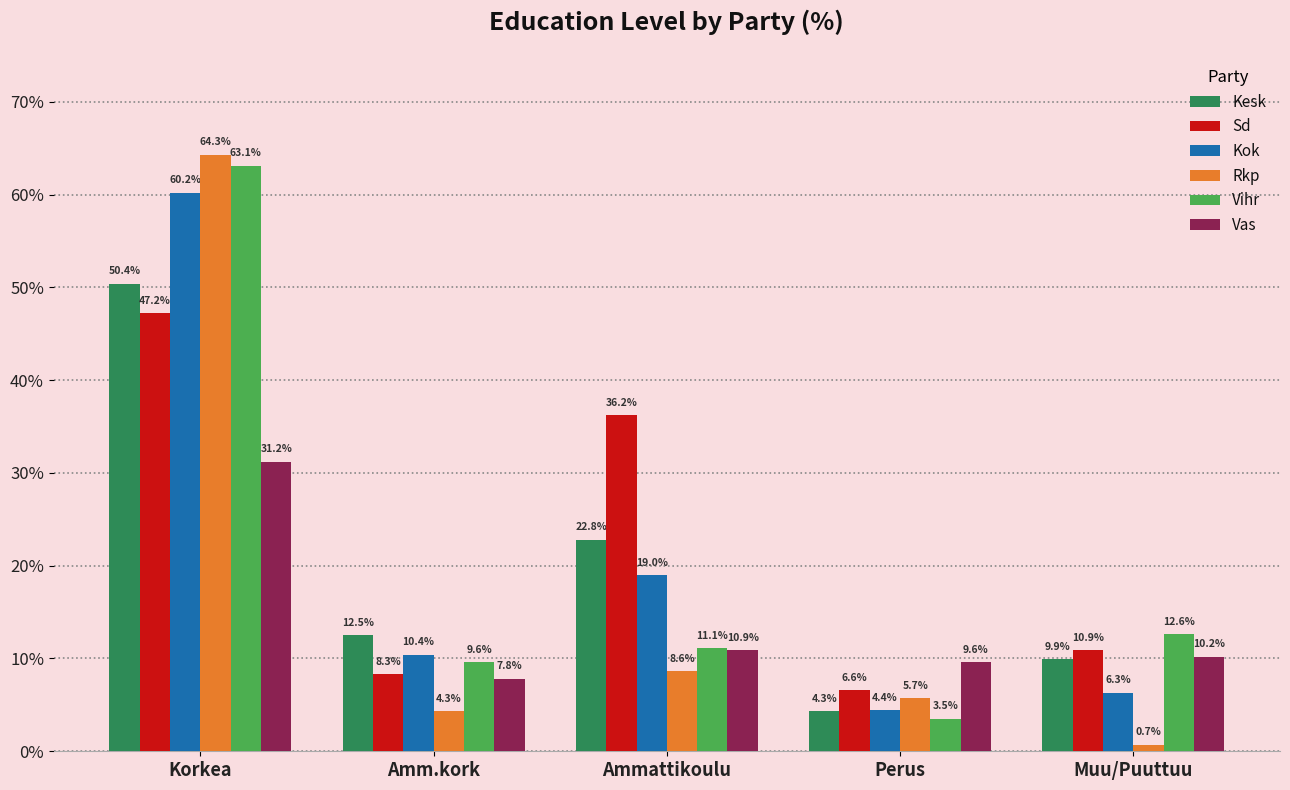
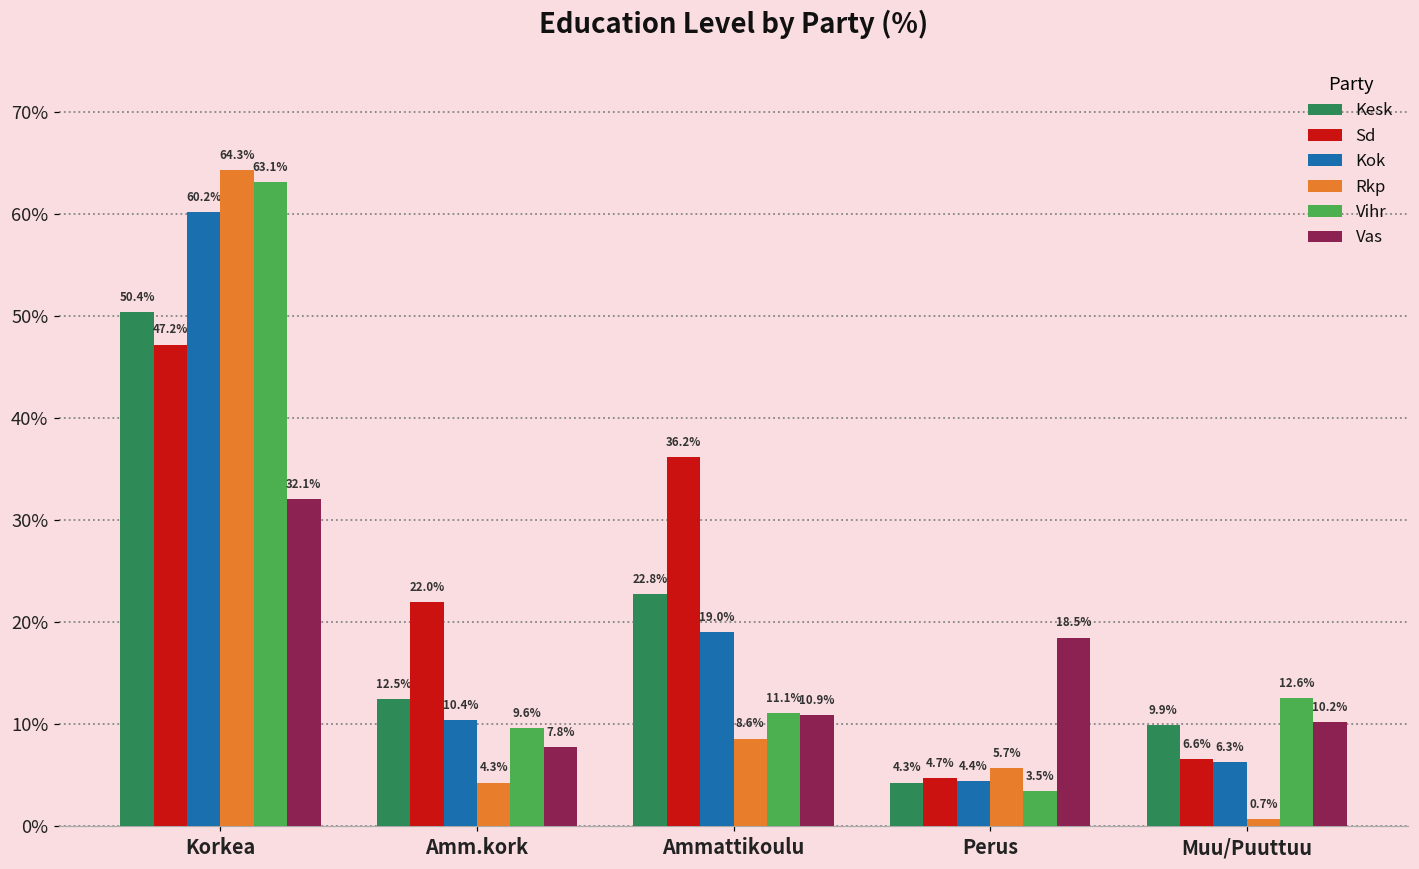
  {
    "Sd": {
      "Korkea": "47.2%",
-     "Amm.kork": "8.3%",
+     "Amm.kork": "22.0%",
      "Ammattikoulu": "36.2%",
-     "Perus": "6.6%",
-     "Muu/Puuttuu": "10.9%"
+     "Perus": "4.7%",
+     "Muu/Puuttuu": "6.6%"
    },
    "Kok": {
      "Korkea": "60.2%",
      "Amm.kork": "10.4%",
      "Ammattikoulu": "19.0%",
      "Perus": "4.4%",
      "Muu/Puuttuu": "6.3%"
    },
    "Rkp": {
      "Korkea": "64.3%",
      "Amm.kork": "4.3%",
      "Ammattikoulu": "8.6%",
      "Perus": "5.7%",
      "Muu/Puuttuu": "0.7%"
    },
    "Vas": {
-     "Korkea": "31.2%",
+     "Korkea": "32.1%",
      "Amm.kork": "7.8%",
      "Ammattikoulu": "10.9%",
-     "Perus": "9.6%",
+     "Perus": "18.5%",
      "Muu/Puuttuu": "10.2%"
    }
  }
